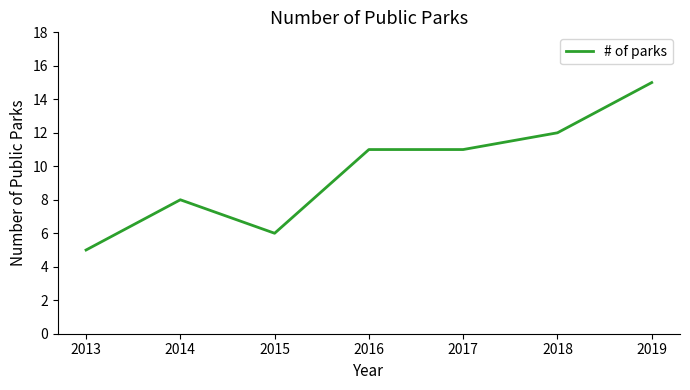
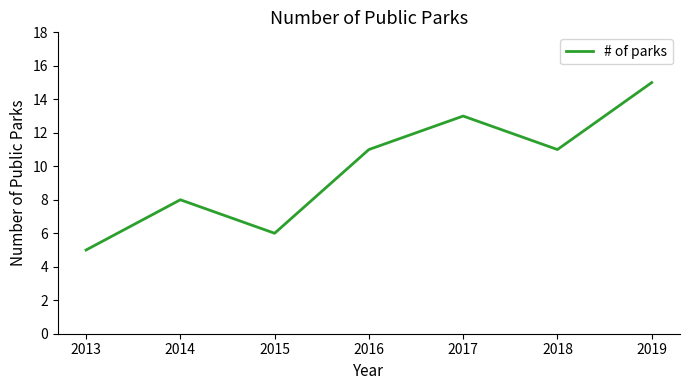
  {
    "2013": 5,
    "2014": 8,
    "2015": 6,
    "2016": 11,
-   "2017": 11,
-   "2018": 12,
+   "2017": 13,
+   "2018": 11,
    "2019": 15
  }
